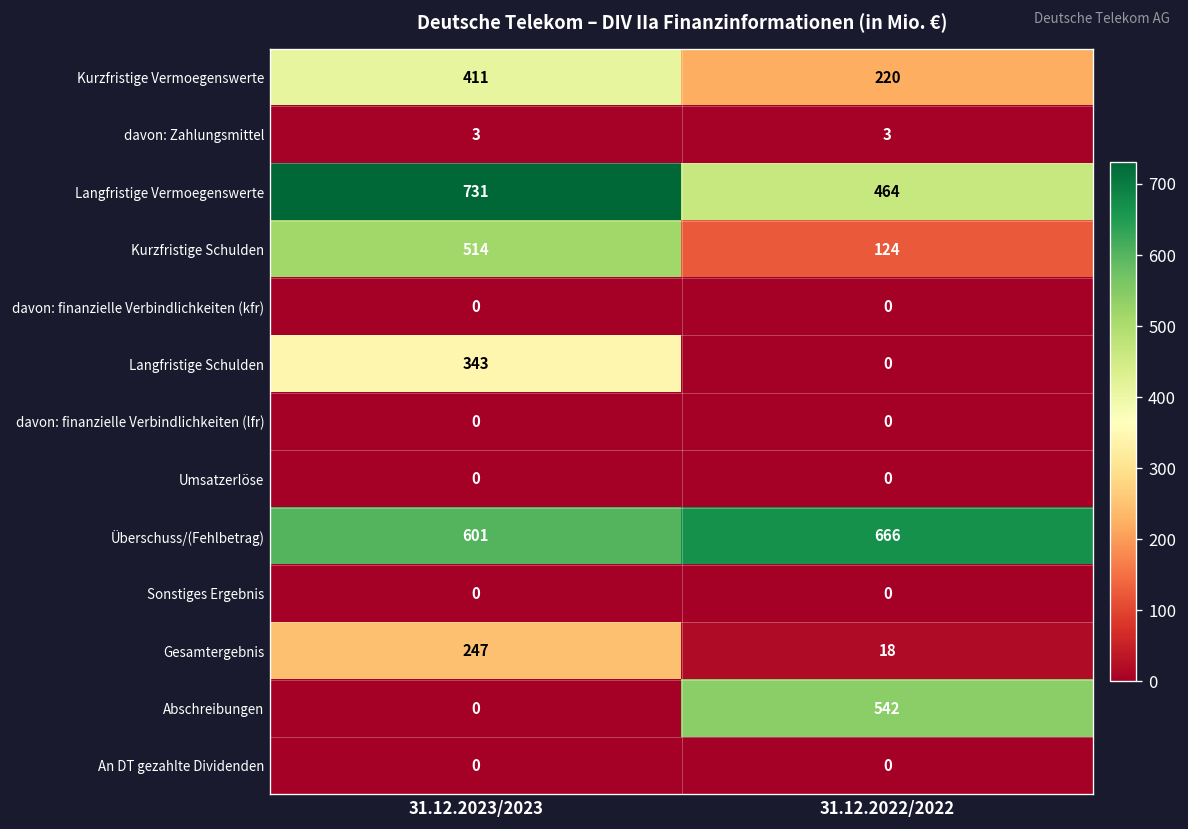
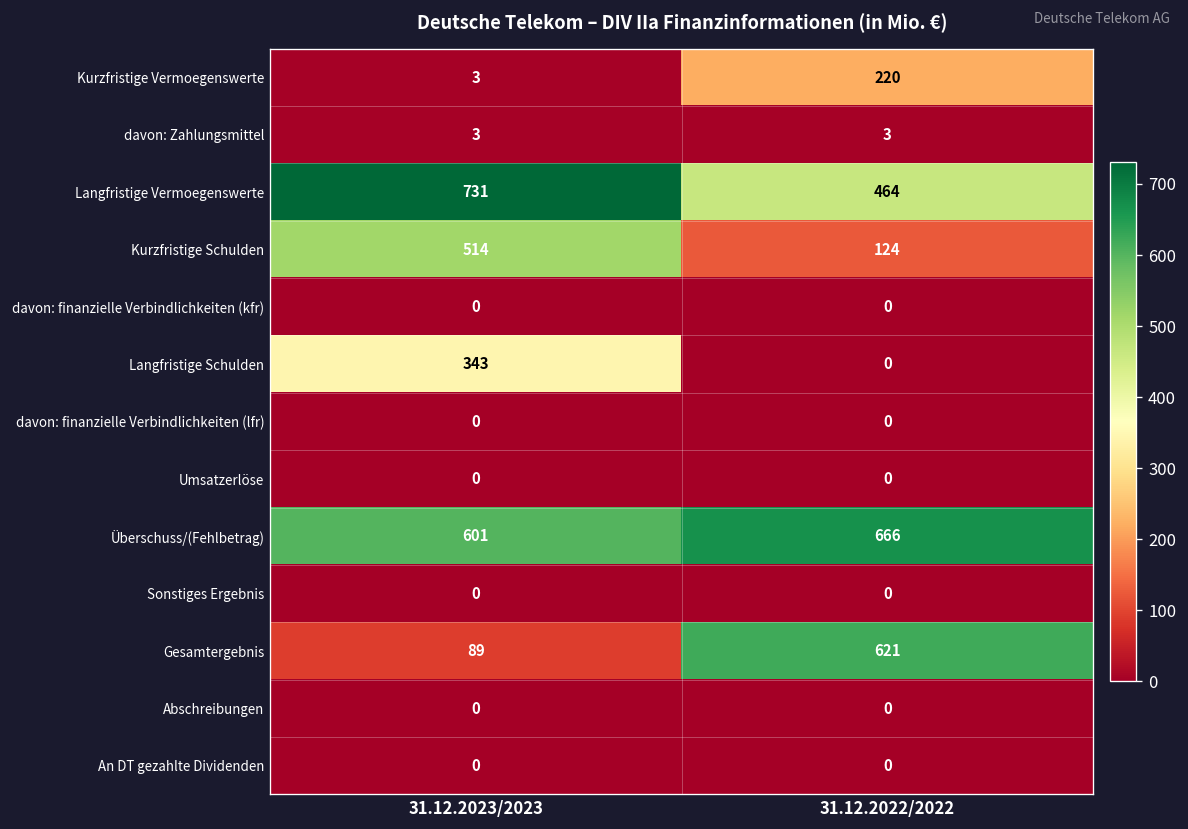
  {
    "Kurzfristige Vermoegenswerte": {
-     "31.12.2023/2023": 411,
+     "31.12.2023/2023": 3,
      "31.12.2022/2022": 220
    },
    "davon: Zahlungsmittel": {
      "31.12.2023/2023": 3,
      "31.12.2022/2022": 3
    },
    "Langfristige Vermoegenswerte": {
      "31.12.2023/2023": 731,
      "31.12.2022/2022": 464
    },
    "Kurzfristige Schulden": {
      "31.12.2023/2023": 514,
      "31.12.2022/2022": 124
    },
    "davon: finanzielle Verbindlichkeiten (kfr)": {
      "31.12.2023/2023": 0,
      "31.12.2022/2022": 0
    },
    "Langfristige Schulden": {
      "31.12.2023/2023": 343,
      "31.12.2022/2022": 0
    },
    "davon: finanzielle Verbindlichkeiten (lfr)": {
      "31.12.2023/2023": 0,
      "31.12.2022/2022": 0
    },
    "Umsatzerlöse": {
      "31.12.2023/2023": 0,
      "31.12.2022/2022": 0
    },
    "Überschuss/(Fehlbetrag)": {
      "31.12.2023/2023": 601,
      "31.12.2022/2022": 666
    },
    "Sonstiges Ergebnis": {
      "31.12.2023/2023": 0,
      "31.12.2022/2022": 0
    },
    "Gesamtergebnis": {
-     "31.12.2023/2023": 247,
-     "31.12.2022/2022": 18
+     "31.12.2023/2023": 89,
+     "31.12.2022/2022": 621
    },
    "Abschreibungen": {
      "31.12.2023/2023": 0,
-     "31.12.2022/2022": 542
+     "31.12.2022/2022": 0
    },
    "An DT gezahlte Dividenden": {
      "31.12.2023/2023": 0,
      "31.12.2022/2022": 0
    }
  }
